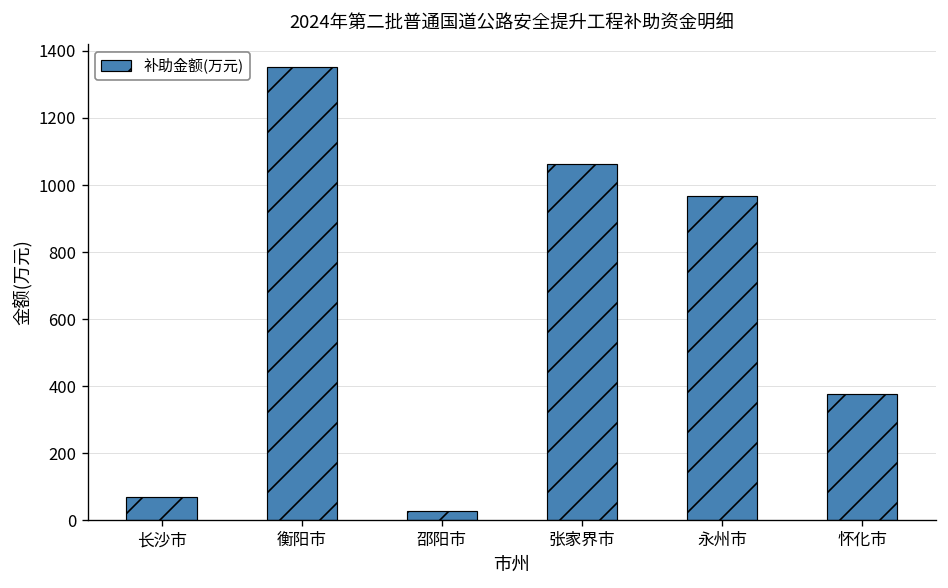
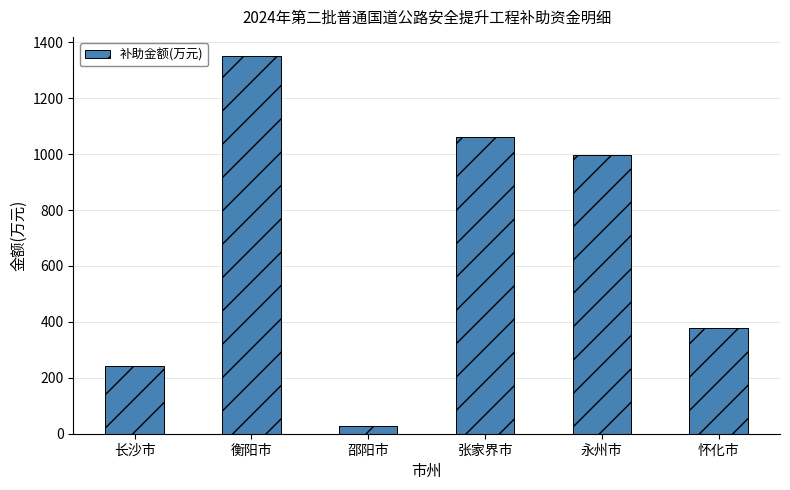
  {
-   "长沙市": 70,
+   "长沙市": 240,
    "衡阳市": 1350,
    "邵阳市": 30,
    "张家界市": 1060,
-   "永州市": 970,
+   "永州市": 1000,
    "怀化市": 380
  }
